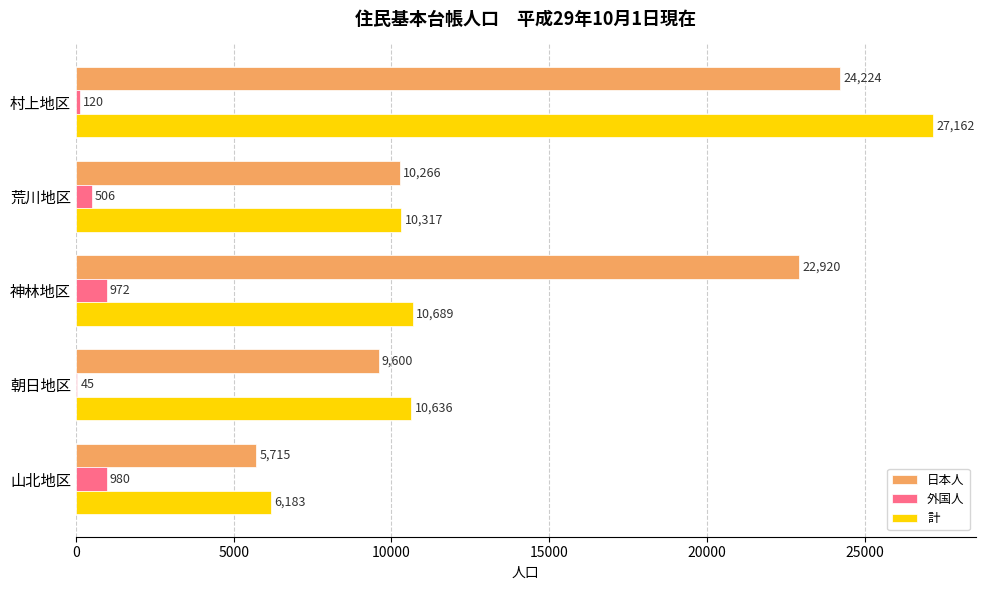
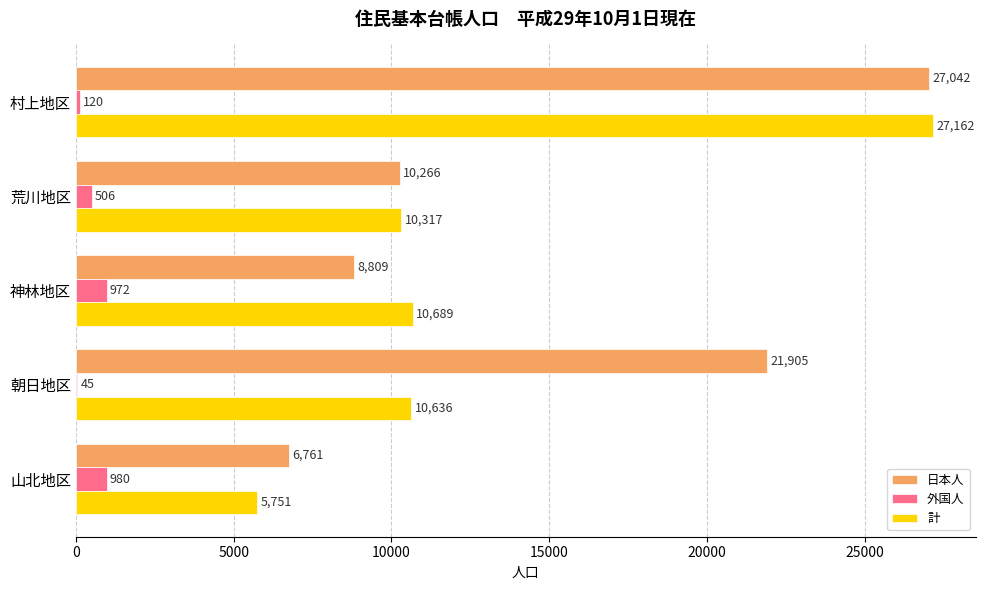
  {
    "日本人": {
-     "村上地区": "24,224",
+     "村上地区": "27,042",
      "荒川地区": "10,266",
-     "神林地区": "22,920",
-     "朝日地区": "9,600",
-     "山北地区": "5,715"
+     "神林地区": "8,809",
+     "朝日地区": "21,905",
+     "山北地区": "6,761"
    },
    "外国人": {
      "村上地区": "120",
      "荒川地区": "506",
      "神林地区": "972",
      "朝日地区": "45",
      "山北地区": "980"
    },
    "計": {
      "村上地区": "27,162",
      "荒川地区": "10,317",
      "神林地区": "10,689",
      "朝日地区": "10,636",
-     "山北地区": "6,183"
+     "山北地区": "5,751"
    }
  }
